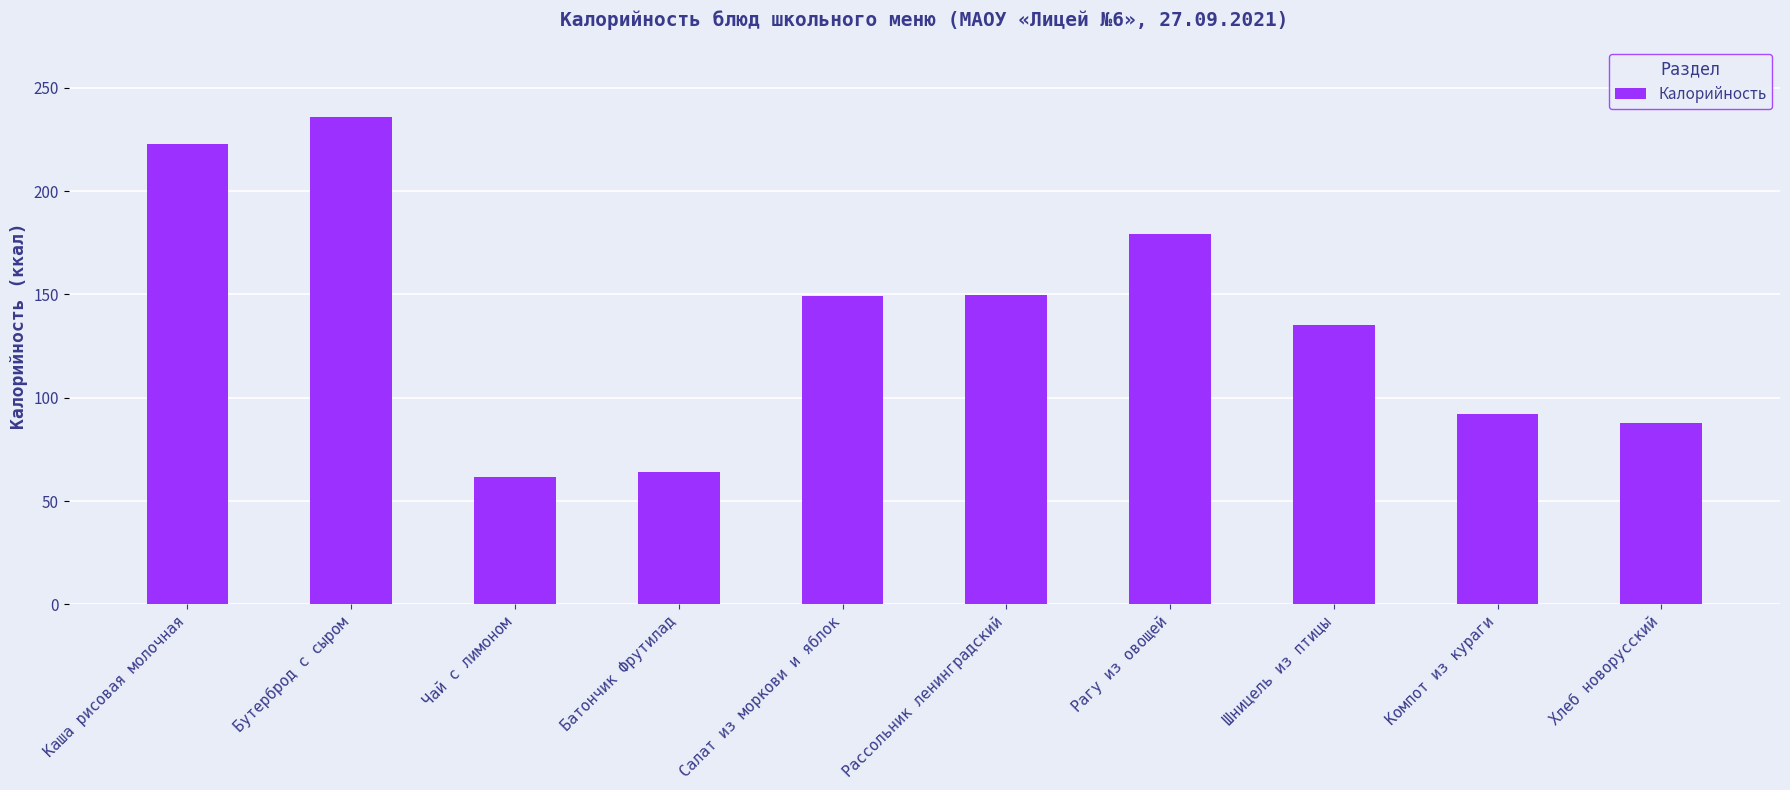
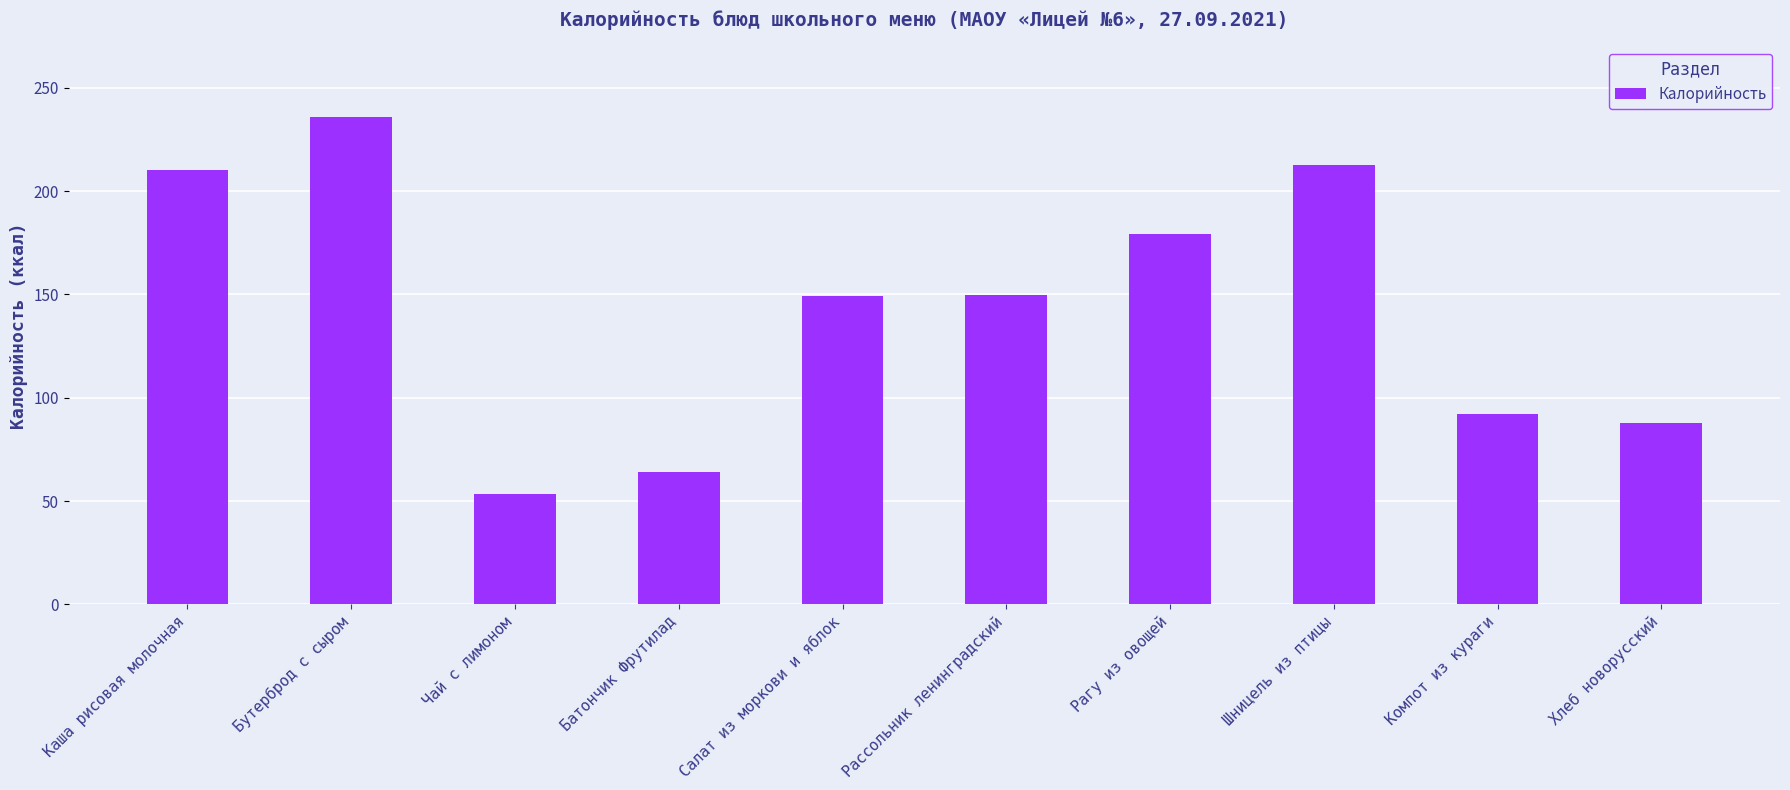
  {
-   "Каша рисовая молочная": 223,
+   "Каша рисовая молочная": 210,
    "Бутерброд с сыром": 236,
-   "Чай с лимоном": 62,
+   "Чай с лимоном": 53,
    "Батончик Фрутилад": 64,
    "Салат из моркови и яблок": 149,
    "Рассольник ленинградский": 150,
    "Рагу из овощей": 179,
-   "Шницель из птицы": 135,
+   "Шницель из птицы": 213,
    "Компот из кураги": 92,
    "Хлеб новорусский": 88
  }
